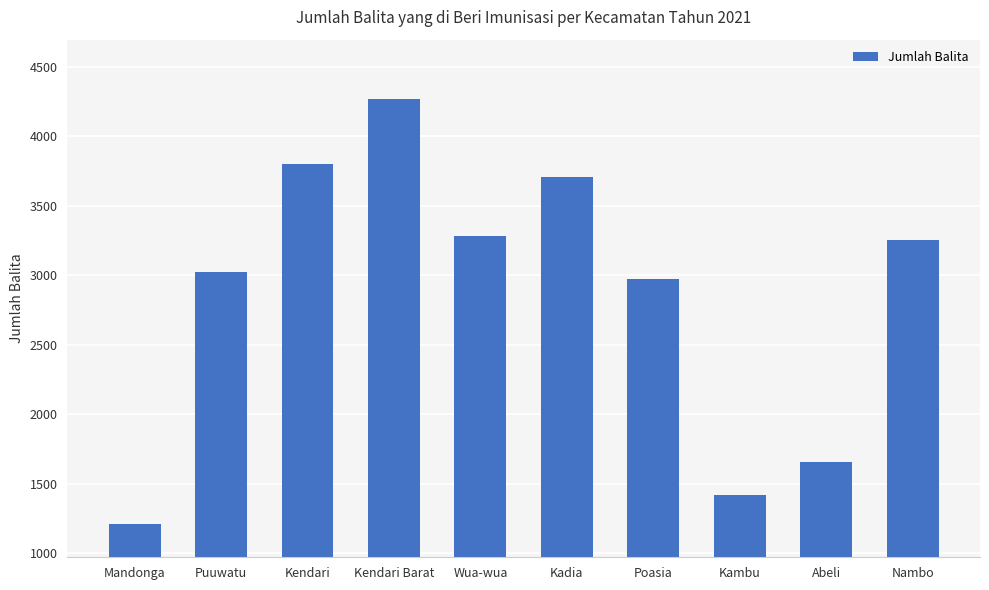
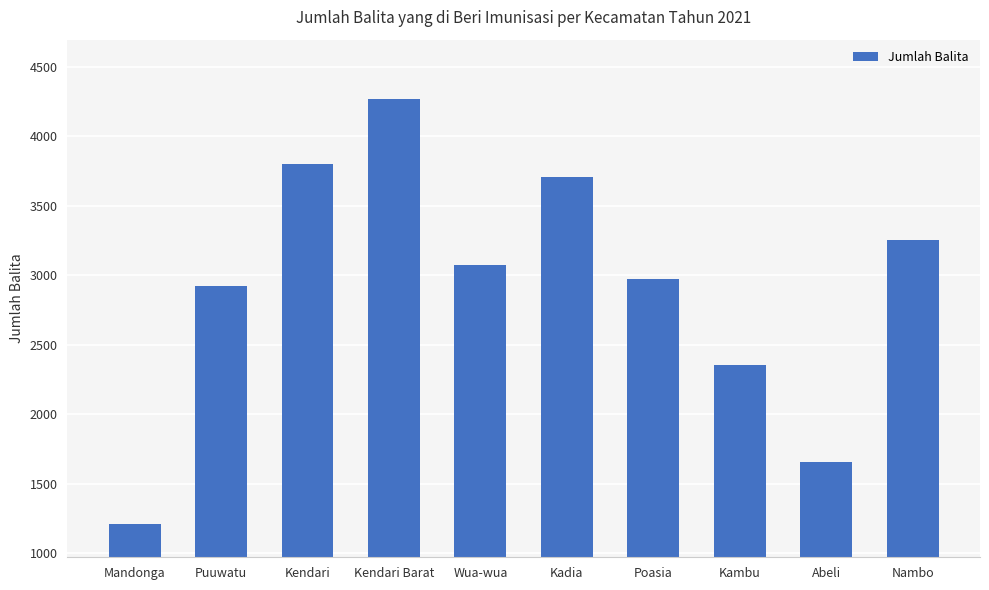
  {
    "Mandonga": 1210,
-   "Puuwatu": 3020,
+   "Puuwatu": 2920,
    "Kendari": 3800,
    "Kendari Barat": 4270,
-   "Wua-wua": 3280,
+   "Wua-wua": 3080,
    "Kadia": 3710,
    "Poasia": 2970,
-   "Kambu": 1420,
+   "Kambu": 2360,
    "Abeli": 1660,
    "Nambo": 3250
  }
